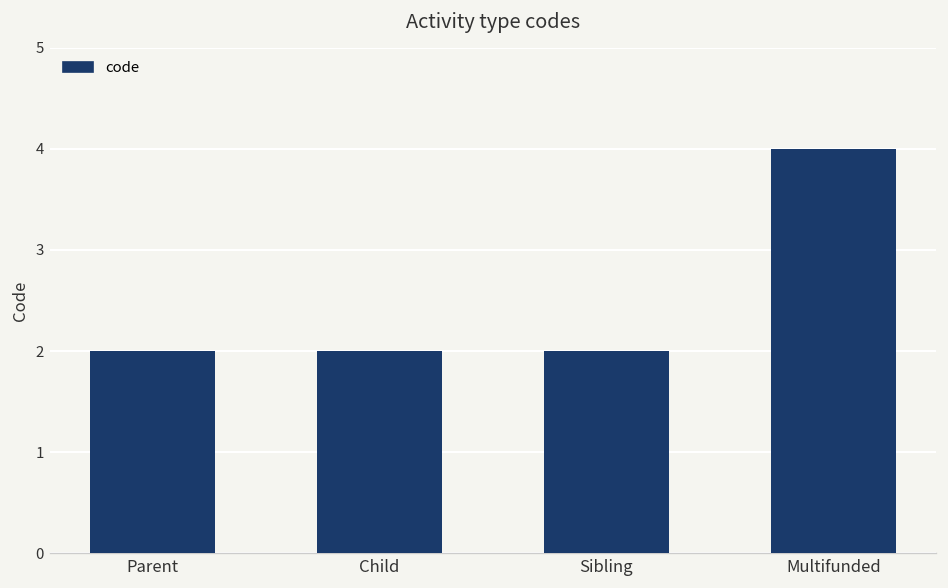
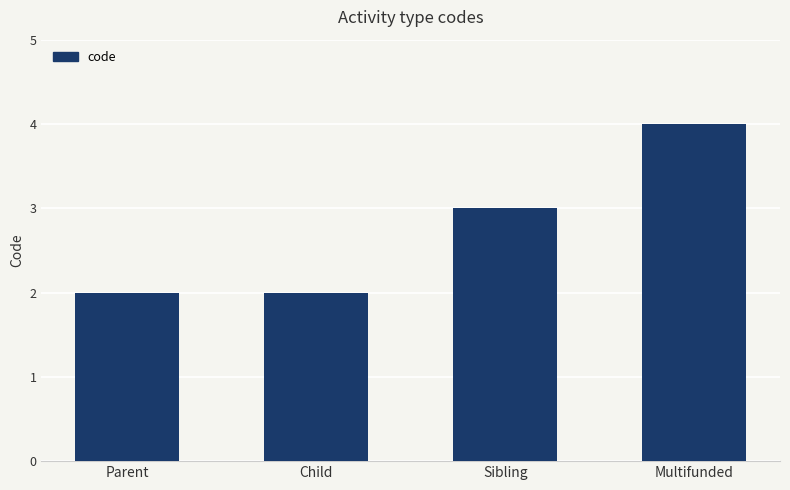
  {
    "Parent": 2,
    "Child": 2,
-   "Sibling": 2,
+   "Sibling": 3,
    "Multifunded": 4
  }
